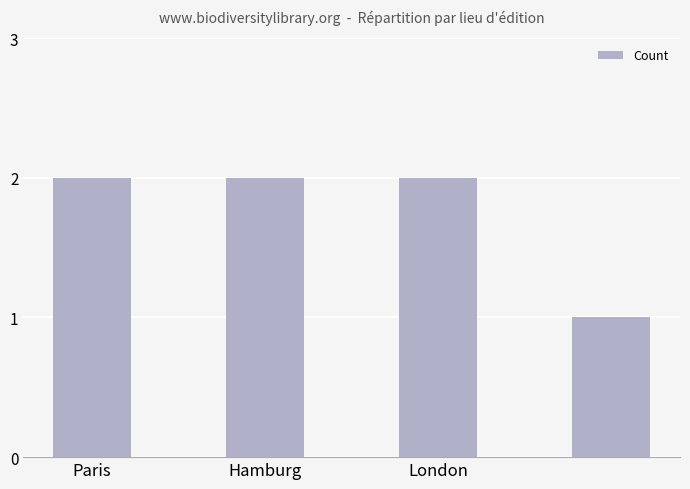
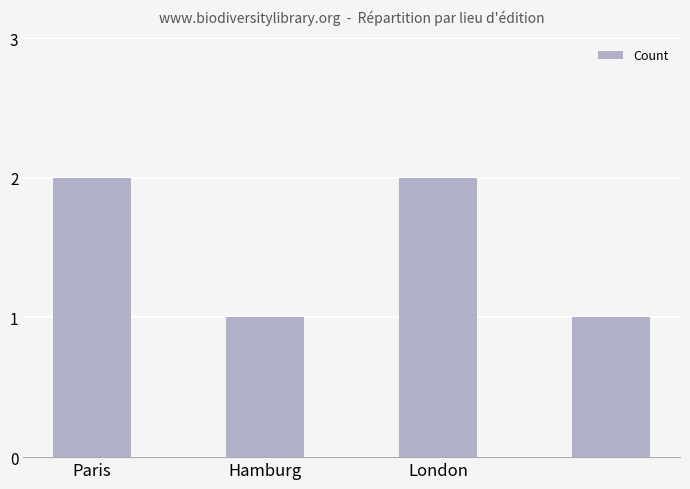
  {
    "Paris": 2,
-   "Hamburg": 2,
+   "Hamburg": 1,
    "London": 2
  }
